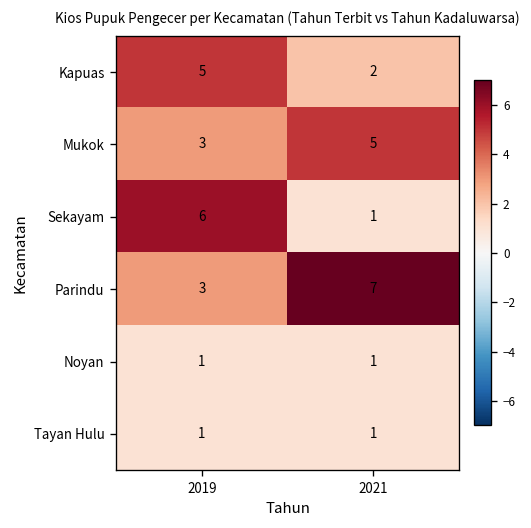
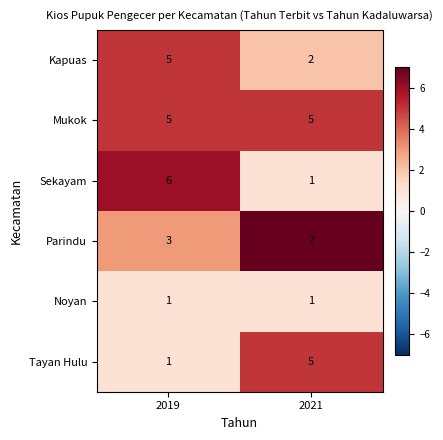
  {
    "Kapuas": {
      "2019": 5,
      "2021": 2
    },
    "Mukok": {
-     "2019": 3,
+     "2019": 5,
      "2021": 5
    },
    "Sekayam": {
      "2019": 6,
      "2021": 1
    },
    "Parindu": {
      "2019": 3,
      "2021": 7
    },
    "Noyan": {
      "2019": 1,
      "2021": 1
    },
    "Tayan Hulu": {
      "2019": 1,
-     "2021": 1
+     "2021": 5
    }
  }
